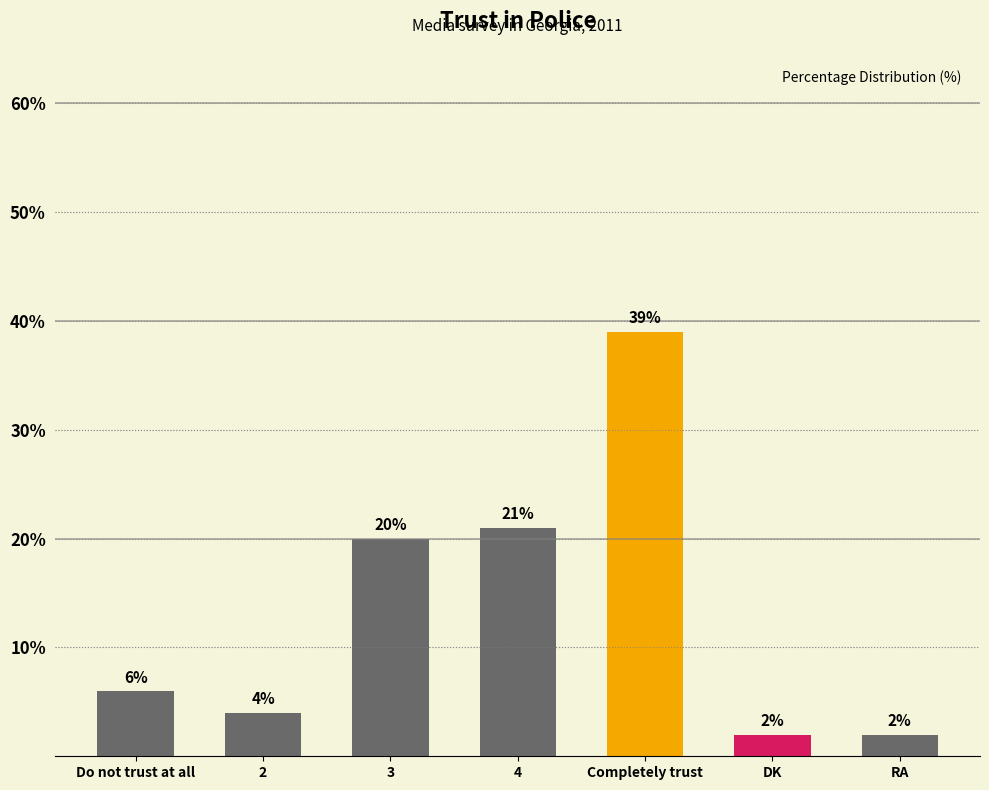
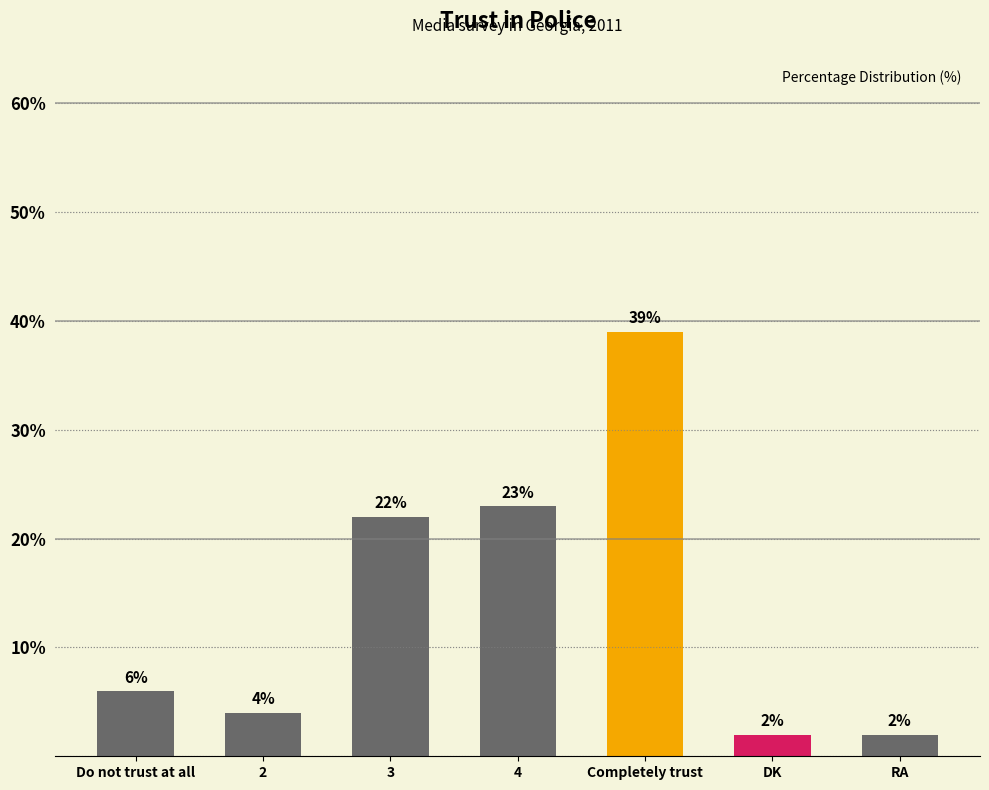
  {
    "Do not trust at all": "6%",
    "2": "4%",
-   "3": "20%",
-   "4": "21%",
+   "3": "22%",
+   "4": "23%",
    "Completely trust": "39%",
    "DK": "2%",
    "RA": "2%"
  }
